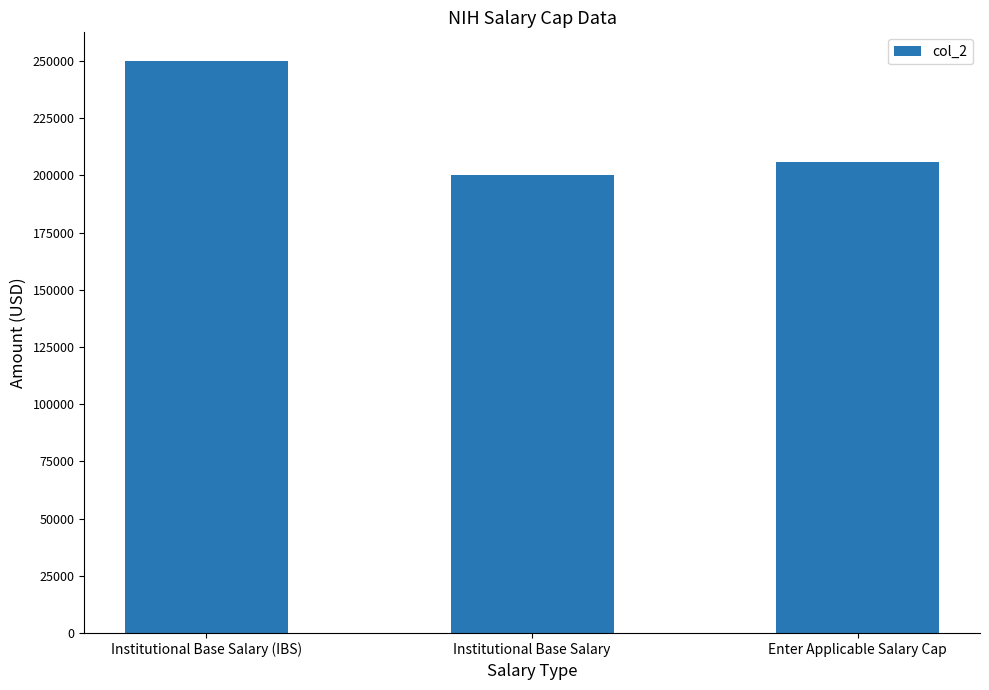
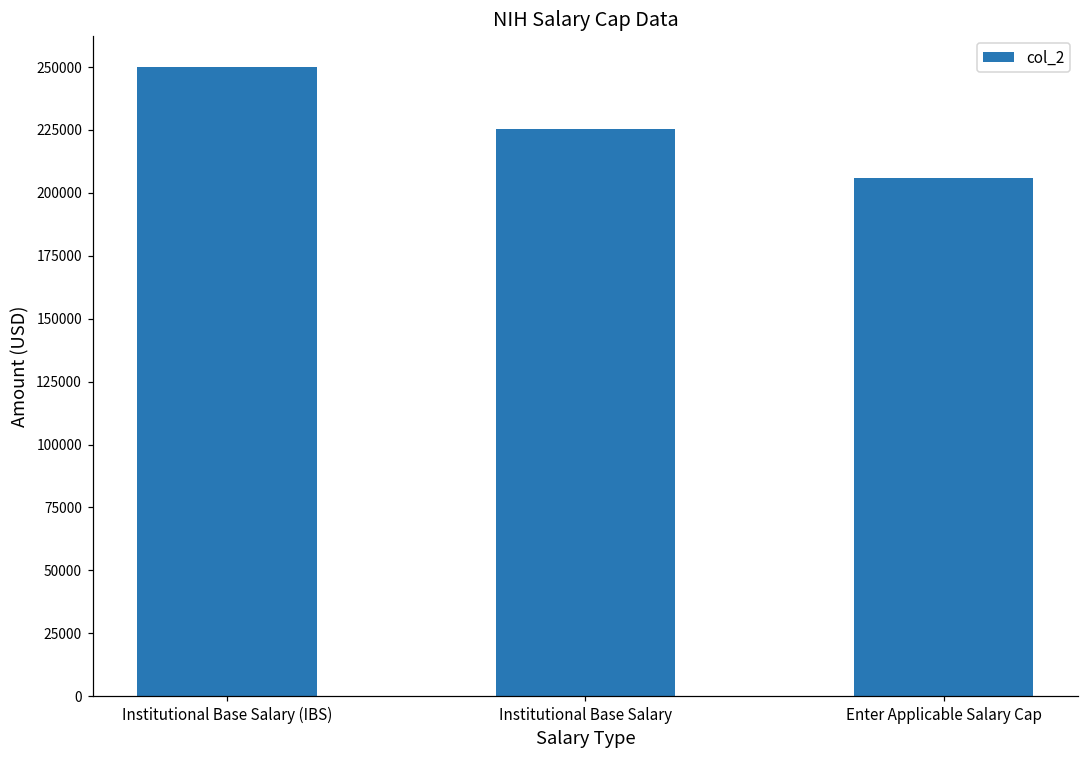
  {
    "Institutional Base Salary (IBS)": 250000,
-   "Institutional Base Salary": 200000,
+   "Institutional Base Salary": 225000,
    "Enter Applicable Salary Cap": 206000
  }
